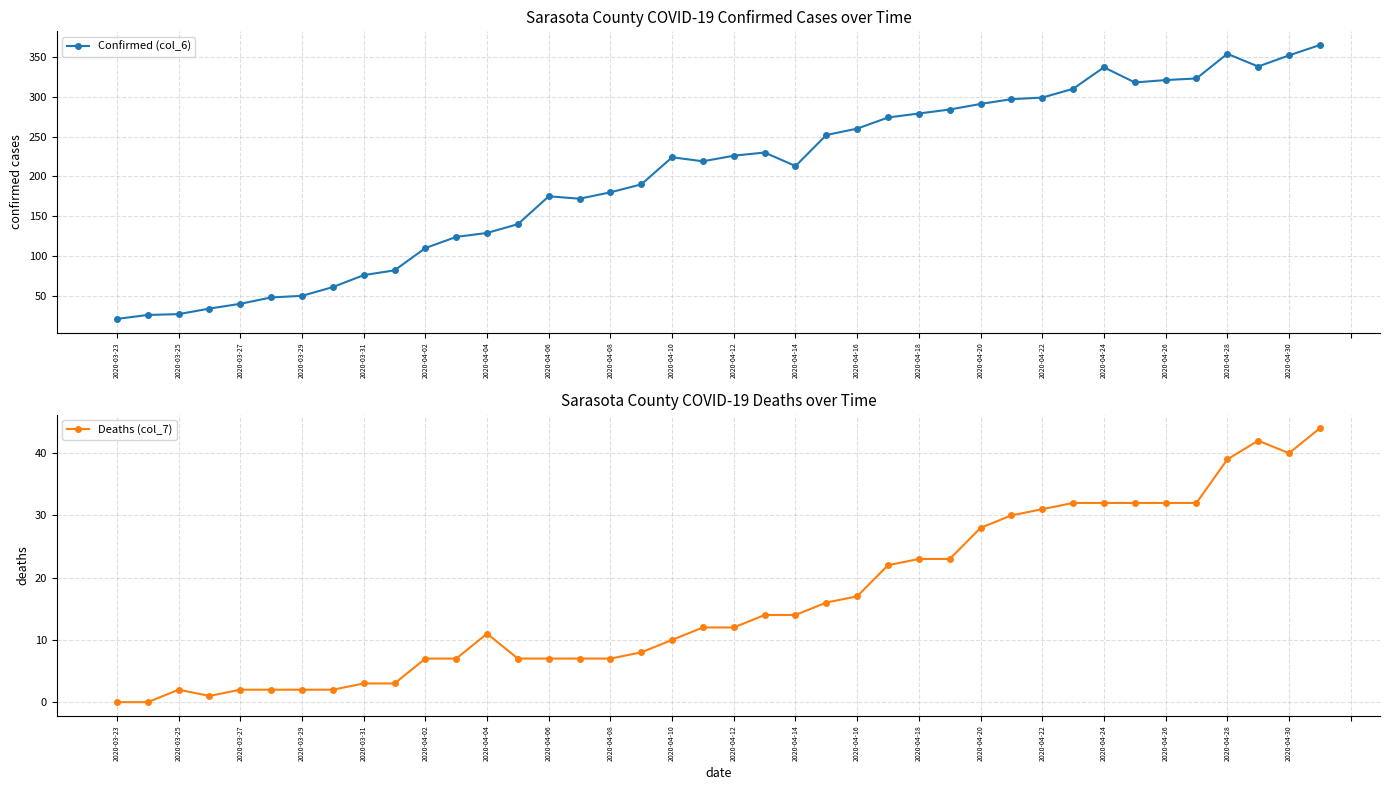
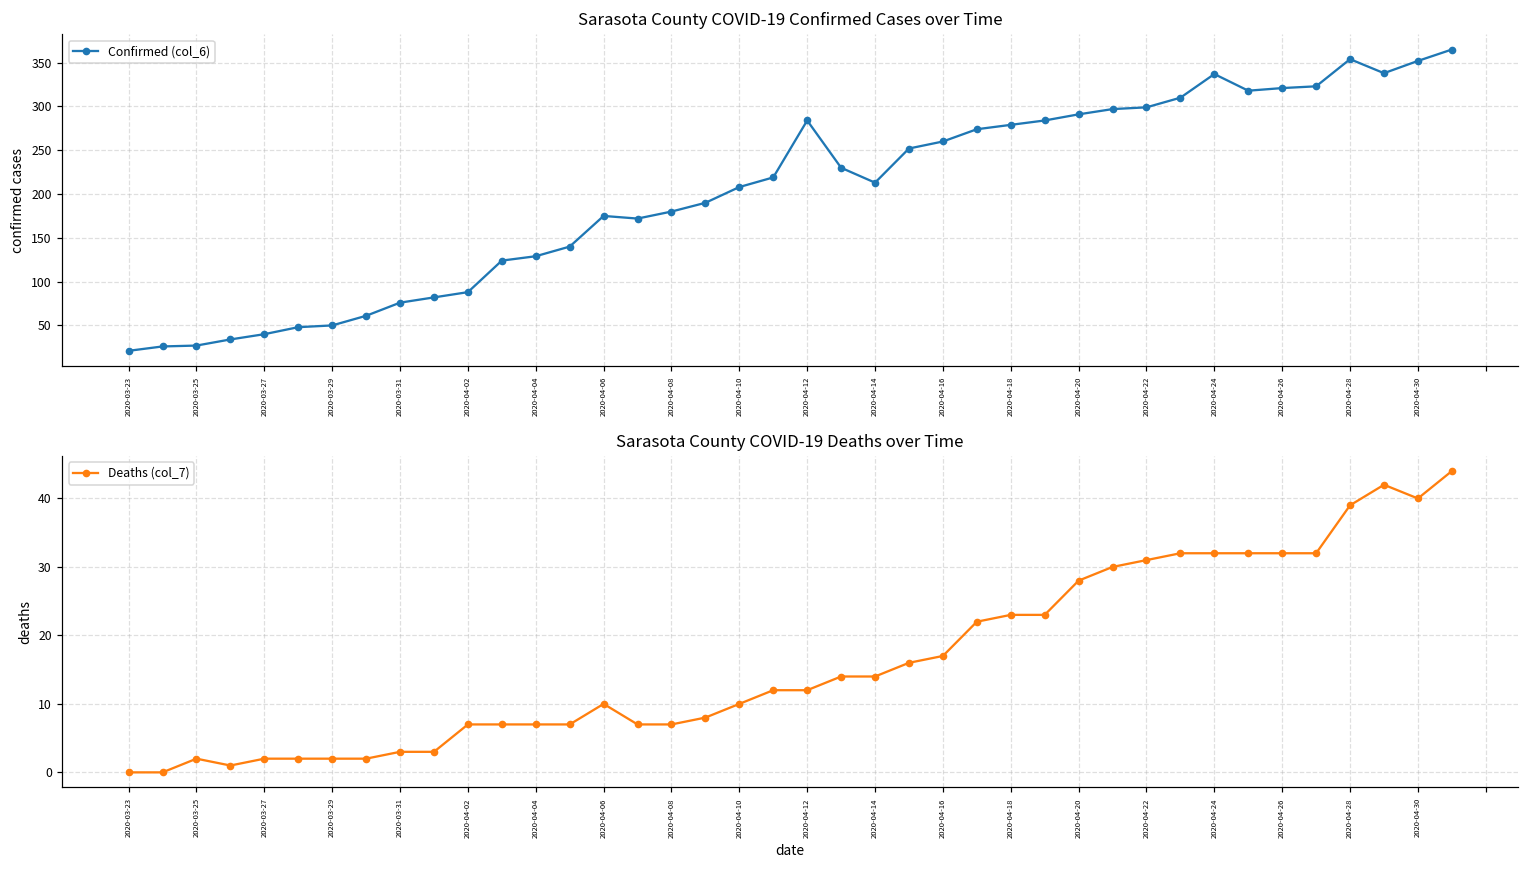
  {
    "Sarasota County COVID-19 Confirmed Cases over Time": {
      "2020-03-23": 20,
      "2020-03-25": 30,
      "2020-03-27": 40,
      "2020-03-29": 50,
      "2020-03-31": 80,
-     "2020-04-02": 110,
+     "2020-04-02": 90,
      "2020-04-04": 130,
      "2020-04-06": 180,
      "2020-04-08": 180,
-     "2020-04-10": 220,
-     "2020-04-12": 230,
+     "2020-04-10": 210,
+     "2020-04-12": 280,
      "2020-04-14": 210,
      "2020-04-16": 260,
      "2020-04-18": 280,
      "2020-04-20": 290,
      "2020-04-22": 300,
      "2020-04-24": 340,
      "2020-04-26": 320,
      "2020-04-28": 350,
      "2020-04-30": 350
    },
    "Sarasota County COVID-19 Deaths over Time": {
      "2020-03-23": 0,
      "2020-03-25": 2,
      "2020-03-27": 2,
      "2020-03-29": 2,
      "2020-03-31": 3,
      "2020-04-02": 7,
-     "2020-04-04": 11,
-     "2020-04-06": 7,
+     "2020-04-04": 7,
+     "2020-04-06": 10,
      "2020-04-08": 7,
      "2020-04-10": 10,
      "2020-04-12": 12,
      "2020-04-14": 14,
      "2020-04-16": 17,
      "2020-04-18": 23,
      "2020-04-20": 28,
      "2020-04-22": 31,
      "2020-04-24": 32,
      "2020-04-26": 32,
      "2020-04-28": 39,
      "2020-04-30": 40
    }
  }
